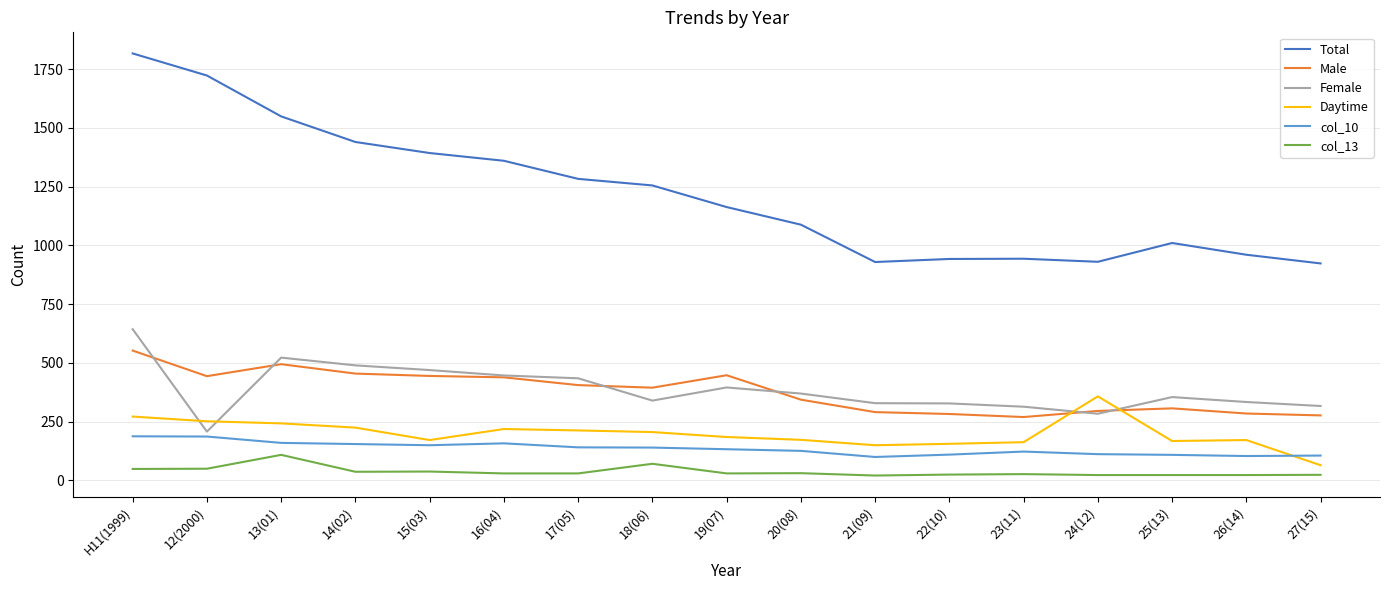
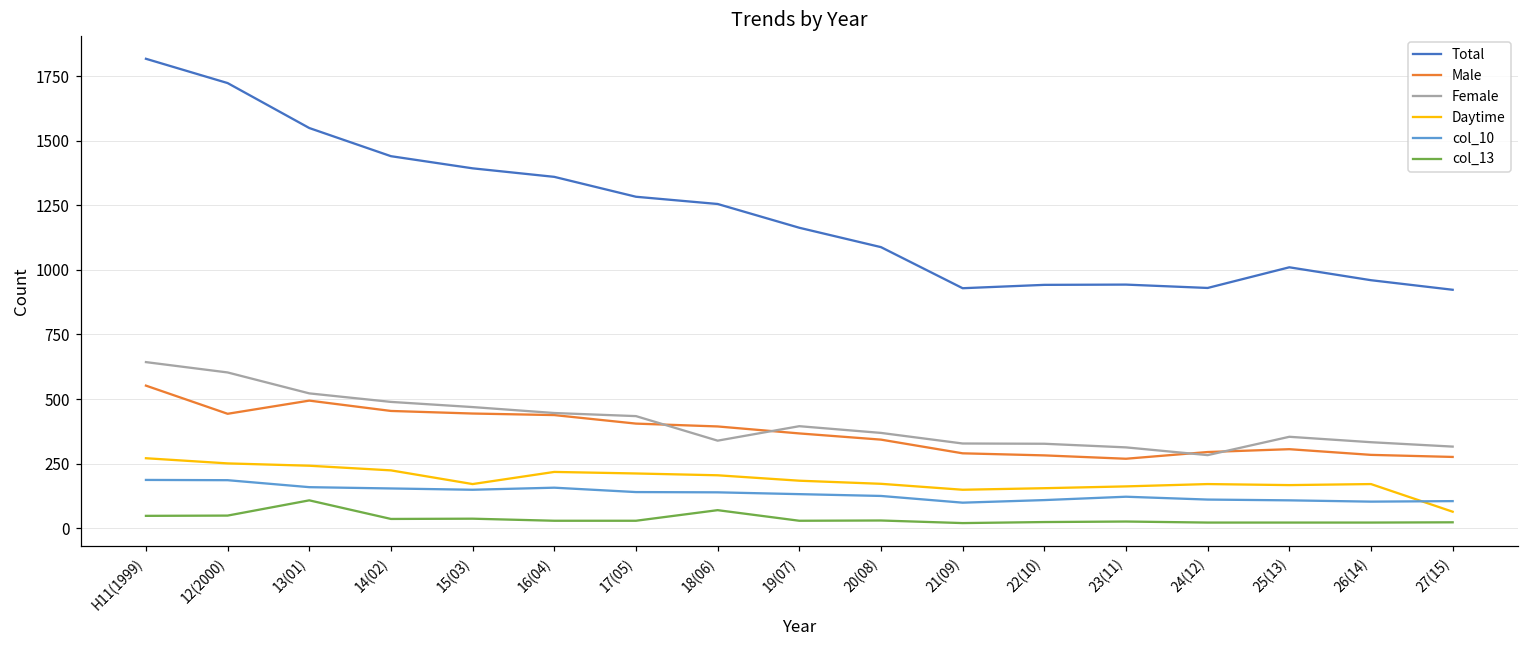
  {
    "Male": {
      "H11(1999)": 550,
      "12(2000)": 440,
      "13(01)": 490,
      "14(02)": 450,
      "15(03)": 440,
      "17(05)": 410,
      "18(06)": 390,
-     "19(07)": 450,
+     "19(07)": 370,
      "20(08)": 340,
      "21(09)": 290,
      "22(10)": 280,
      "23(11)": 270,
      "24(12)": 300,
      "25(13)": 310,
      "26(14)": 280,
      "27(15)": 280
    },
    "Female": {
      "H11(1999)": 640,
-     "12(2000)": 210,
+     "12(2000)": 600,
      "13(01)": 520,
      "14(02)": 490,
      "15(03)": 470,
      "17(05)": 430,
      "18(06)": 340,
      "19(07)": 400,
      "20(08)": 370,
      "21(09)": 330,
      "22(10)": 330,
      "23(11)": 310,
      "24(12)": 280,
      "25(13)": 350,
      "26(14)": 330,
      "27(15)": 320
    },
    "Daytime": {
      "H11(1999)": 270,
      "12(2000)": 250,
      "13(01)": 240,
      "14(02)": 220,
      "15(03)": 170,
      "16(04)": 220,
      "17(05)": 210,
      "18(06)": 210,
      "19(07)": 180,
      "20(08)": 170,
      "21(09)": 150,
      "22(10)": 160,
      "23(11)": 160,
-     "24(12)": 360,
+     "24(12)": 170,
      "25(13)": 170,
      "26(14)": 170,
      "27(15)": 60
    },
    "col_13": {
      "H11(1999)": 50,
      "12(2000)": 50,
      "13(01)": 110,
      "14(02)": 40,
      "15(03)": 40,
      "16(04)": 30,
      "17(05)": 30,
      "18(06)": 70,
      "19(07)": 30,
      "20(08)": 30,
      "21(09)": 20,
      "22(10)": 20,
      "23(11)": 30,
      "24(12)": 20,
      "25(13)": 20,
      "26(14)": 20,
      "27(15)": 20
    }
  }
